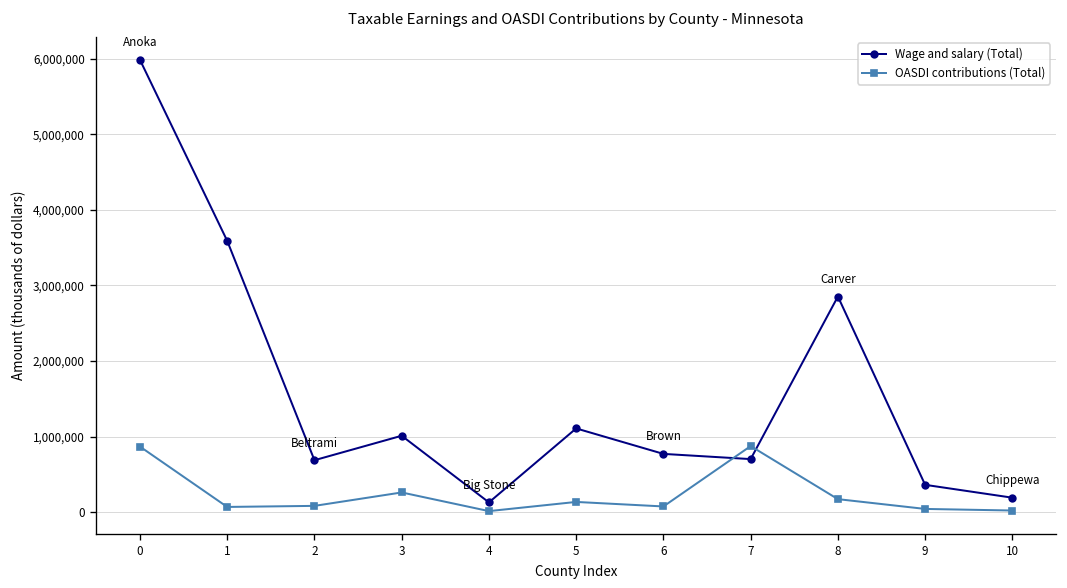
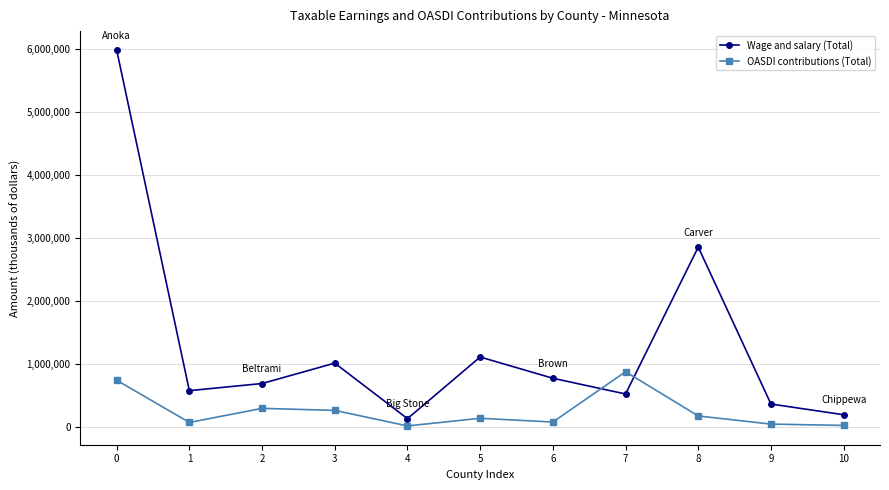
  {
    "Wage and salary (Total)": {
      "0": "6,000,000",
-     "1": "3,600,000",
+     "1": "600,000",
      "2": "700,000",
      "3": "1,000,000",
      "4": "100,000",
      "5": "1,100,000",
      "6": "800,000",
-     "7": "700,000",
+     "7": "500,000",
      "8": "2,900,000",
      "9": "400,000",
      "10": "200,000"
    },
    "OASDI contributions (Total)": {
-     "0": "900,000",
+     "0": "700,000",
      "1": "100,000",
-     "2": "100,000",
+     "2": "300,000",
      "3": "300,000",
      "4": "0",
      "5": "100,000",
      "6": "100,000",
      "7": "900,000",
      "8": "200,000",
      "9": "0",
      "10": "0"
    }
  }
